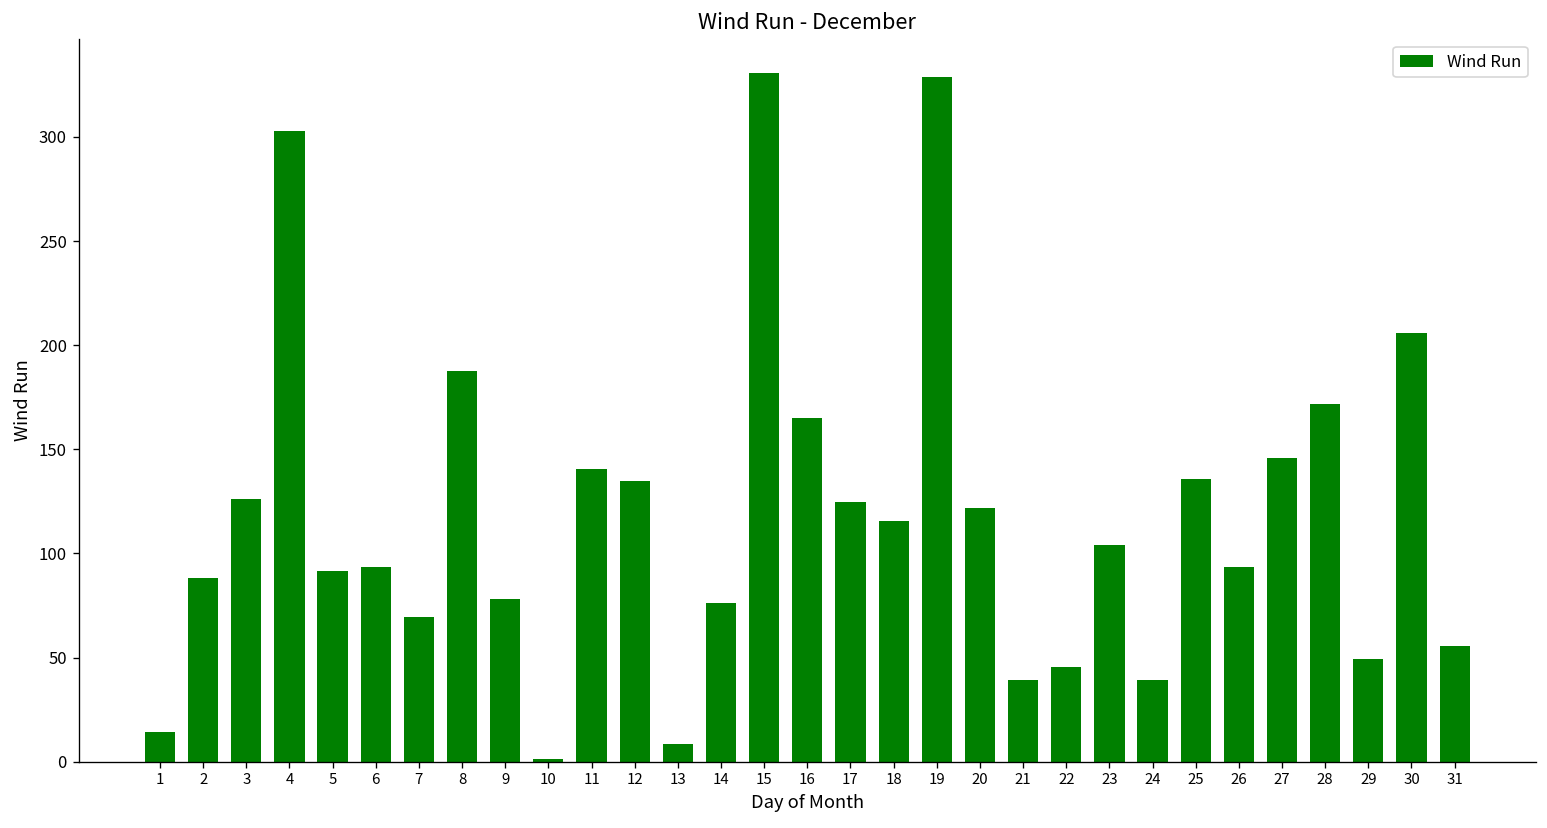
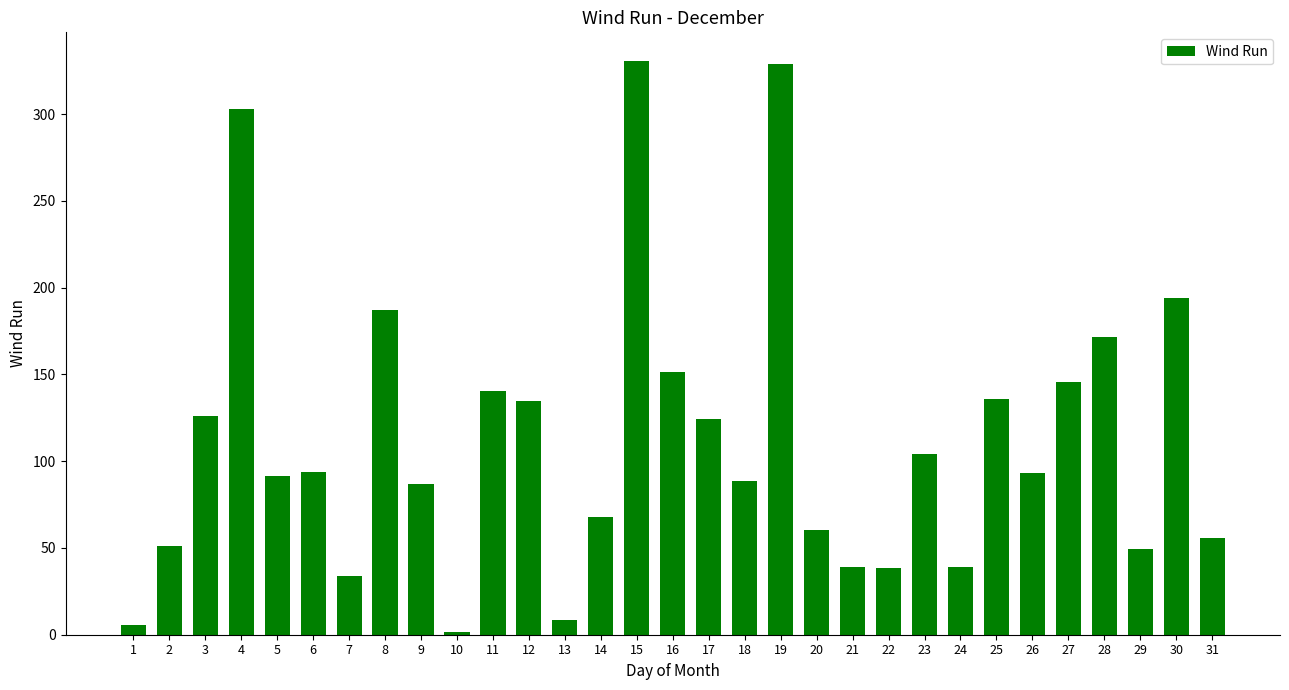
  {
-   "1": 14,
-   "2": 88,
+   "1": 6,
+   "2": 51,
    "3": 126,
    "4": 303,
    "5": 92,
    "6": 94,
-   "7": 69,
+   "7": 34,
    "8": 187,
-   "9": 78,
+   "9": 87,
    "11": 141,
    "12": 135,
    "13": 9,
-   "14": 76,
+   "14": 68,
    "15": 331,
-   "16": 165,
+   "16": 151,
    "17": 124,
-   "18": 116,
+   "18": 89,
    "19": 329,
-   "20": 122,
+   "20": 60,
    "21": 39,
-   "22": 45,
+   "22": 39,
    "23": 104,
    "24": 39,
    "25": 136,
    "26": 93,
    "27": 146,
    "28": 172,
    "29": 50,
-   "30": 206,
+   "30": 194,
    "31": 56
  }
